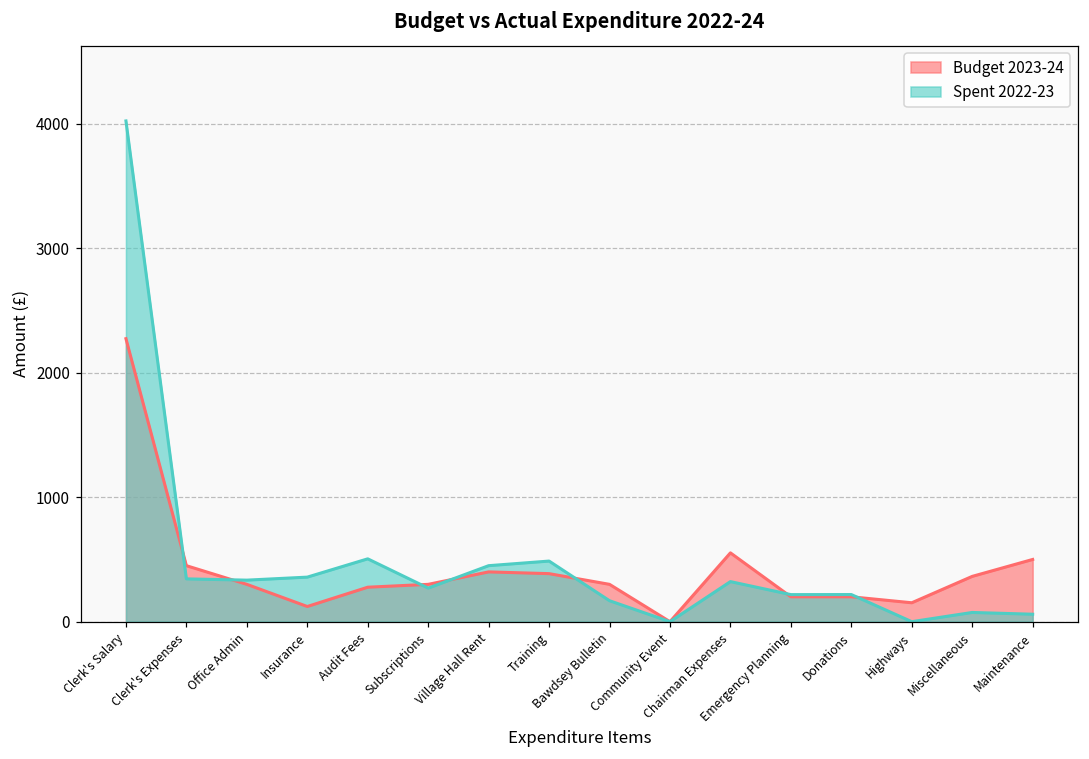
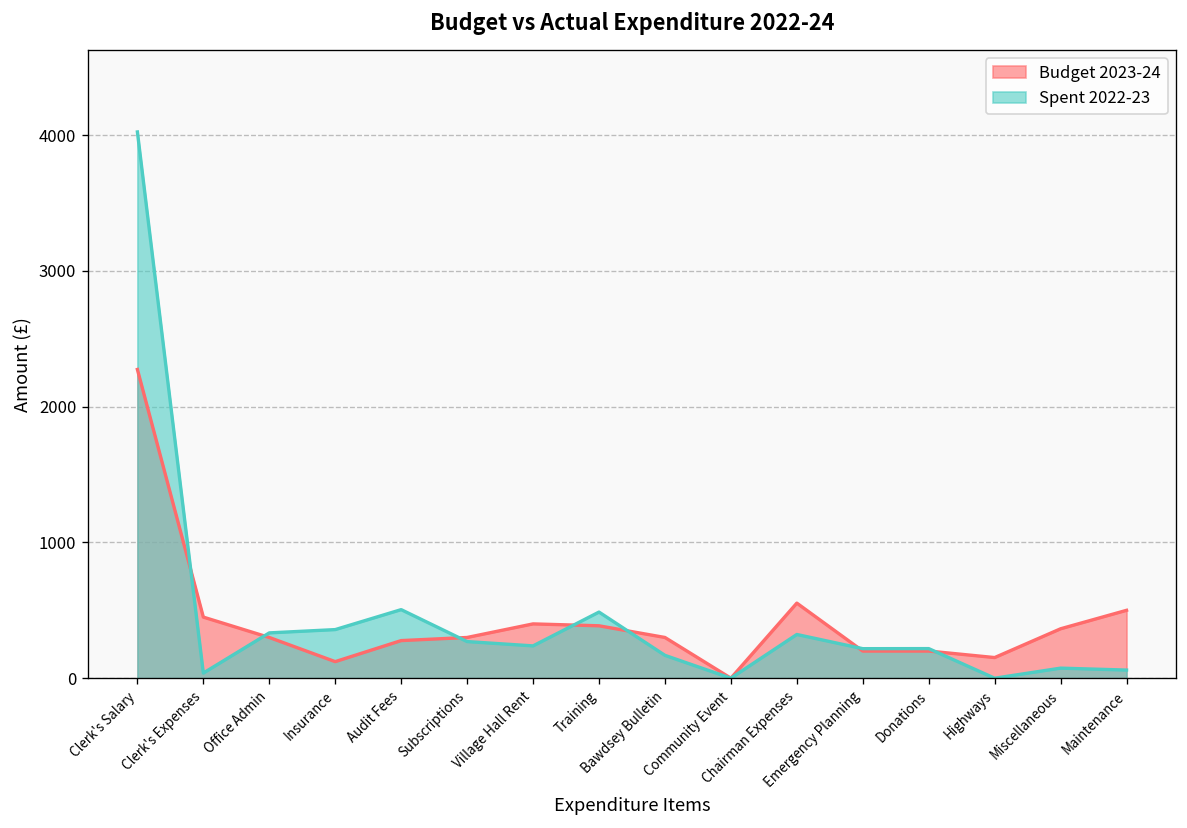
  {
    "Budget 2023-24": {
      "Clerk's Salary": 2270,
      "Clerk's Expenses": 450,
      "Office Admin": 300,
      "Insurance": 120,
      "Audit Fees": 280,
      "Subscriptions": 300,
      "Village Hall Rent": 400,
      "Training": 390,
      "Bawdsey Bulletin": 300,
      "Chairman Expenses": 550,
      "Highways": 150,
      "Miscellaneous": 360,
      "Maintenance": 500
    },
    "Spent 2022-23": {
      "Clerk's Salary": 4020,
-     "Clerk's Expenses": 340,
+     "Clerk's Expenses": 40,
      "Office Admin": 330,
      "Insurance": 360,
      "Audit Fees": 510,
      "Subscriptions": 270,
-     "Village Hall Rent": 450,
+     "Village Hall Rent": 240,
      "Training": 490,
      "Bawdsey Bulletin": 170,
      "Chairman Expenses": 320,
      "Highways": 0,
      "Miscellaneous": 70,
      "Maintenance": 60
    }
  }
